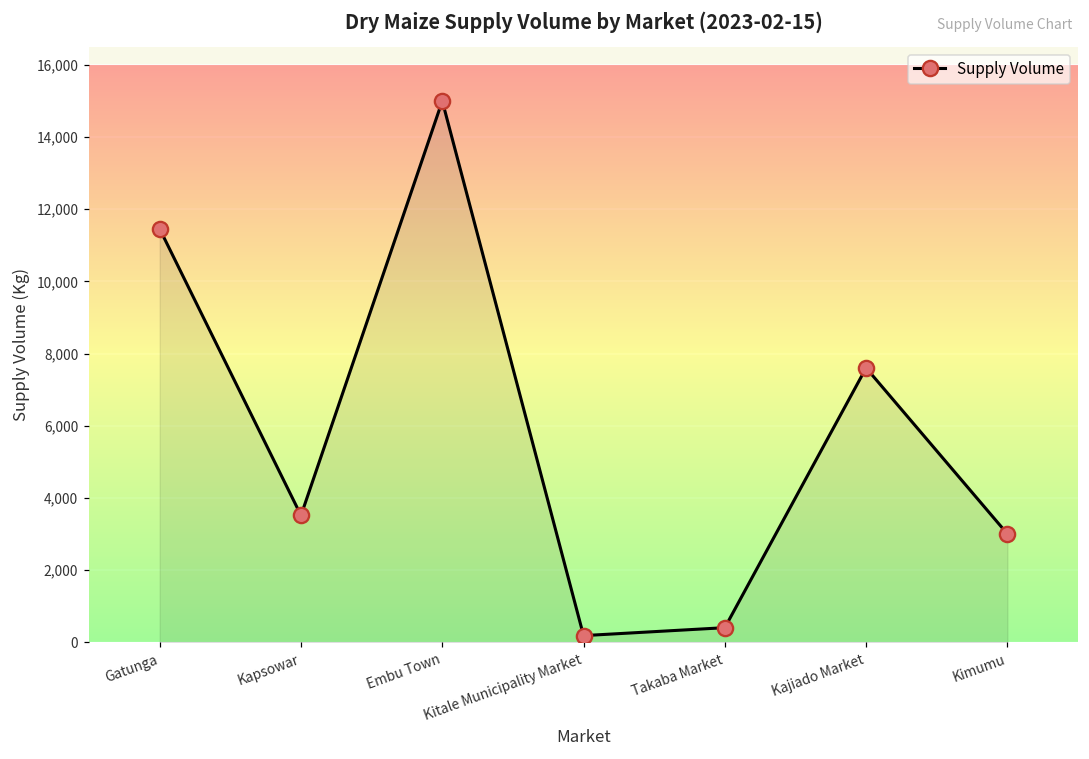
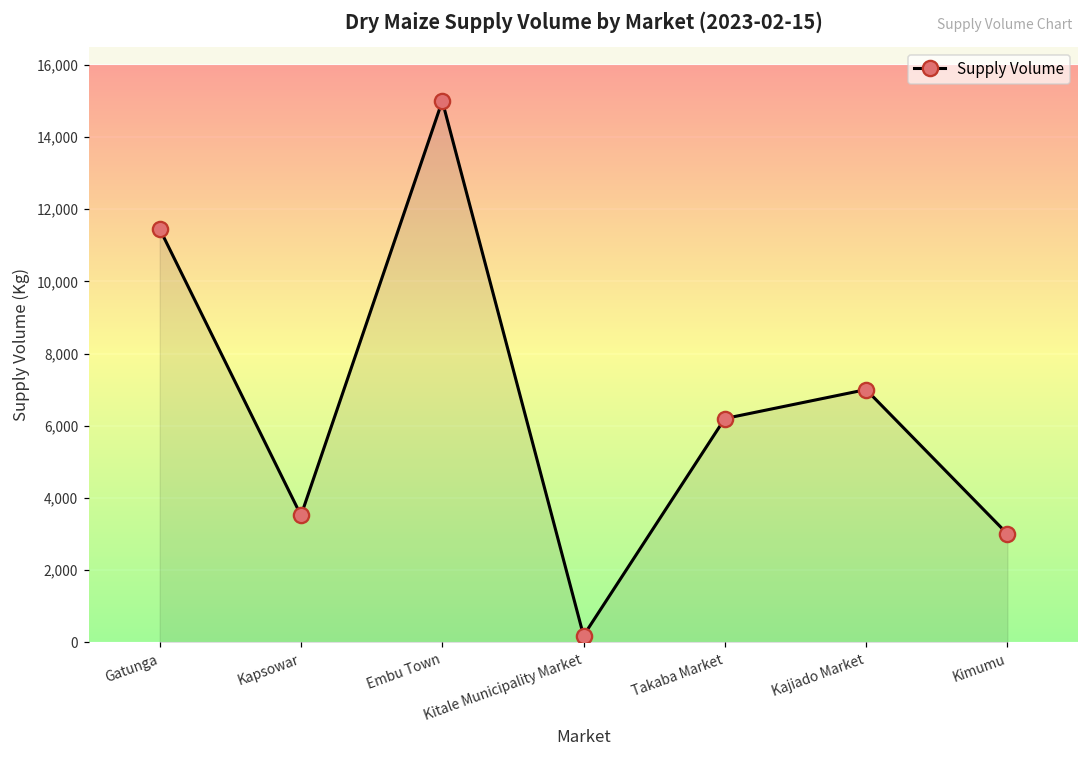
  {
    "Gatunga": "11,500",
    "Kapsowar": "3,500",
    "Embu Town": "15,000",
    "Kitale Municipality Market": "200",
-   "Takaba Market": "400",
-   "Kajiado Market": "7,600",
+   "Takaba Market": "6,200",
+   "Kajiado Market": "7,000",
    "Kimumu": "3,000"
  }
